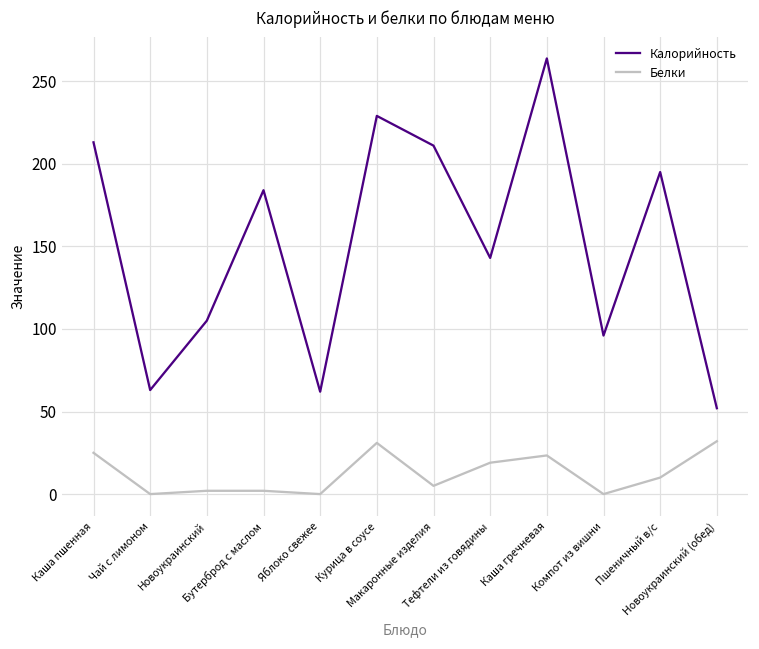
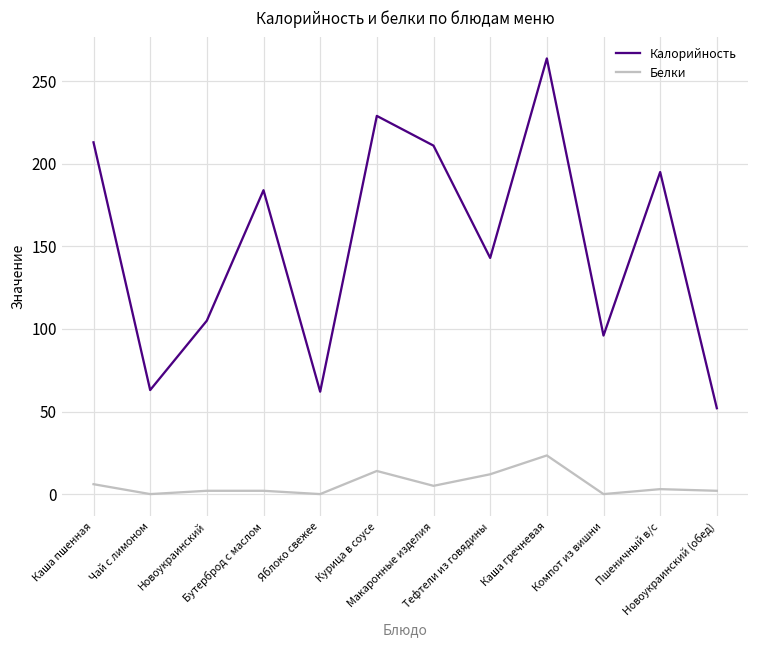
  {
    "Калорийность": {
      "Каша пшенная": 213,
      "Чай с лимоном": 63,
      "Новоукраинский": 105,
      "Бутерброд с маслом": 184,
      "Яблоко свежее": 62,
      "Курица в соусе": 229,
      "Макаронные изделия": 211,
      "Тефтели из говядины": 143,
      "Каша гречневая": 264,
      "Компот из вишни": 96,
      "Пшеничный в/с": 195,
      "Новоукраинский (обед)": 52
    },
    "Белки": {
-     "Каша пшенная": 25,
+     "Каша пшенная": 6,
      "Чай с лимоном": 0,
      "Новоукраинский": 2,
      "Бутерброд с маслом": 2,
      "Яблоко свежее": 0,
-     "Курица в соусе": 31,
+     "Курица в соусе": 14,
      "Макаронные изделия": 5,
-     "Тефтели из говядины": 19,
+     "Тефтели из говядины": 12,
      "Каша гречневая": 23,
      "Компот из вишни": 0,
-     "Пшеничный в/с": 10,
-     "Новоукраинский (обед)": 32
+     "Пшеничный в/с": 3,
+     "Новоукраинский (обед)": 2
    }
  }
